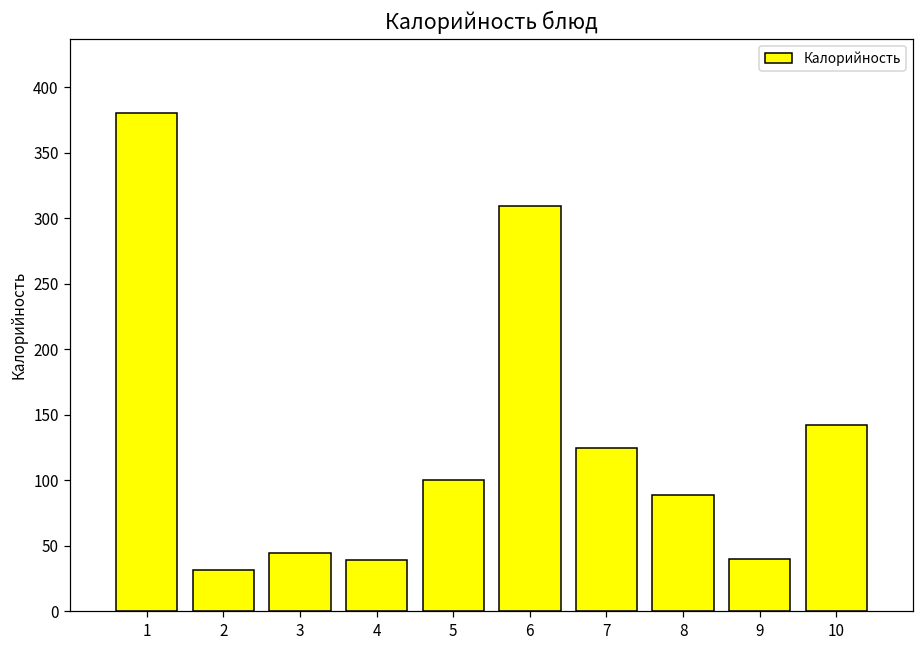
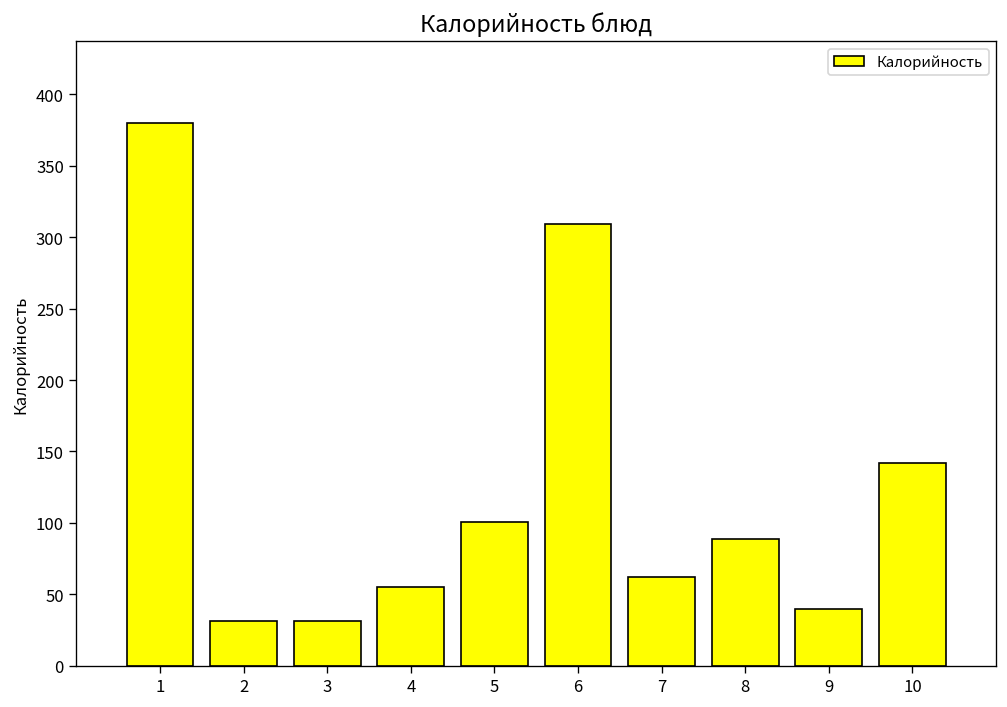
  {
    "1": 380,
    "2": 31,
-   "3": 45,
-   "4": 39,
+   "3": 32,
+   "4": 55,
    "5": 100,
    "6": 310,
-   "7": 125,
+   "7": 62,
    "8": 89,
    "9": 40,
    "10": 142
  }
